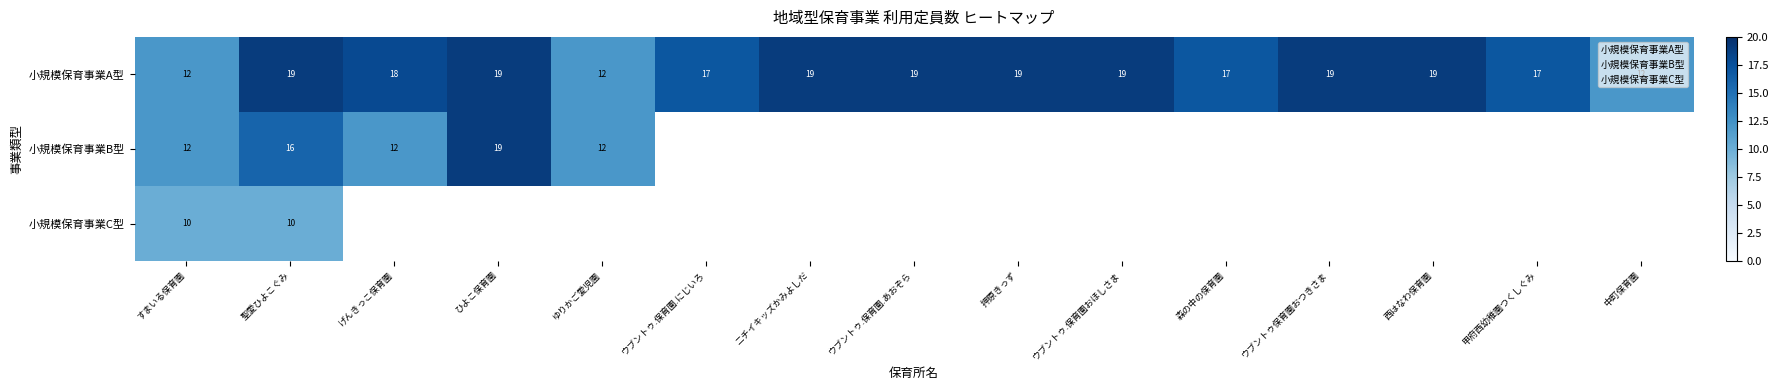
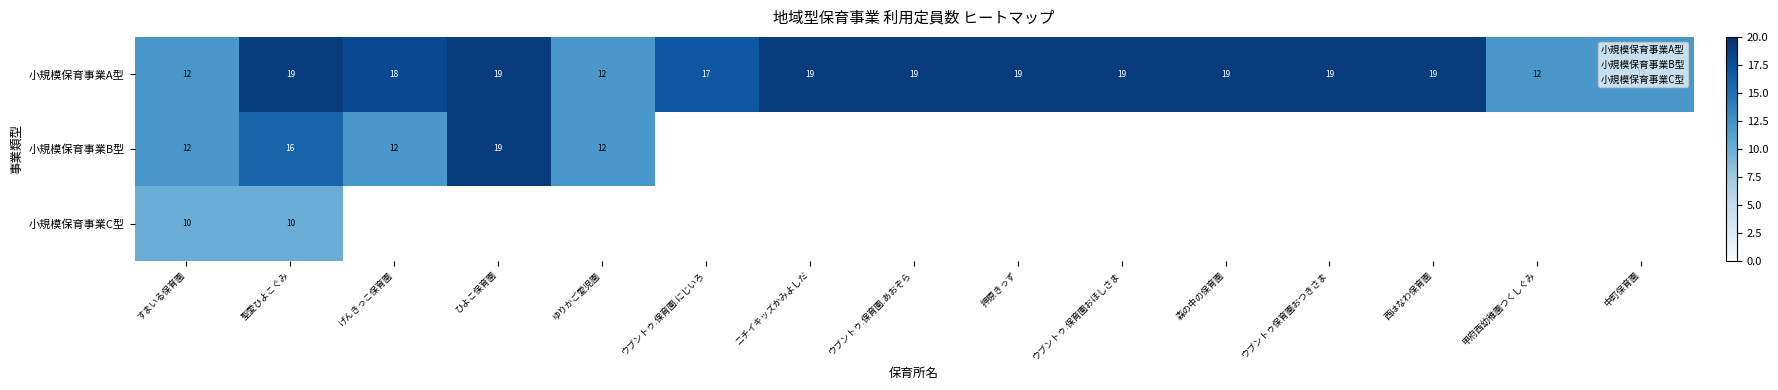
  {
    "小規模保育事業A型": {
      "すまいる保育園": 12,
      "聖愛ひよこぐみ": 19,
      "げんきっこ保育園": 18,
      "ひよこ保育園": 19,
      "ゆりかご愛児園": 12,
      "ウブントゥ.保育園.にじいろ": 17,
      "ニチイキッズかみよしだ": 19,
      "ウブントゥ.保育園.あおぞら": 19,
      "押原きっず": 19,
      "ウブントゥ.保育園おほしさま": 19,
-     "森の中の保育園": 17,
+     "森の中の保育園": 19,
      "ウブントゥ保育園おつきさま": 19,
      "西はなわ保育園": 19,
-     "甲府西幼稚園つくしぐみ": 17
+     "甲府西幼稚園つくしぐみ": 12
    },
    "小規模保育事業B型": {
      "すまいる保育園": 12,
      "聖愛ひよこぐみ": 16,
      "げんきっこ保育園": 12,
      "ひよこ保育園": 19,
      "ゆりかご愛児園": 12
    },
    "小規模保育事業C型": {
      "すまいる保育園": 10,
      "聖愛ひよこぐみ": 10
    }
  }
